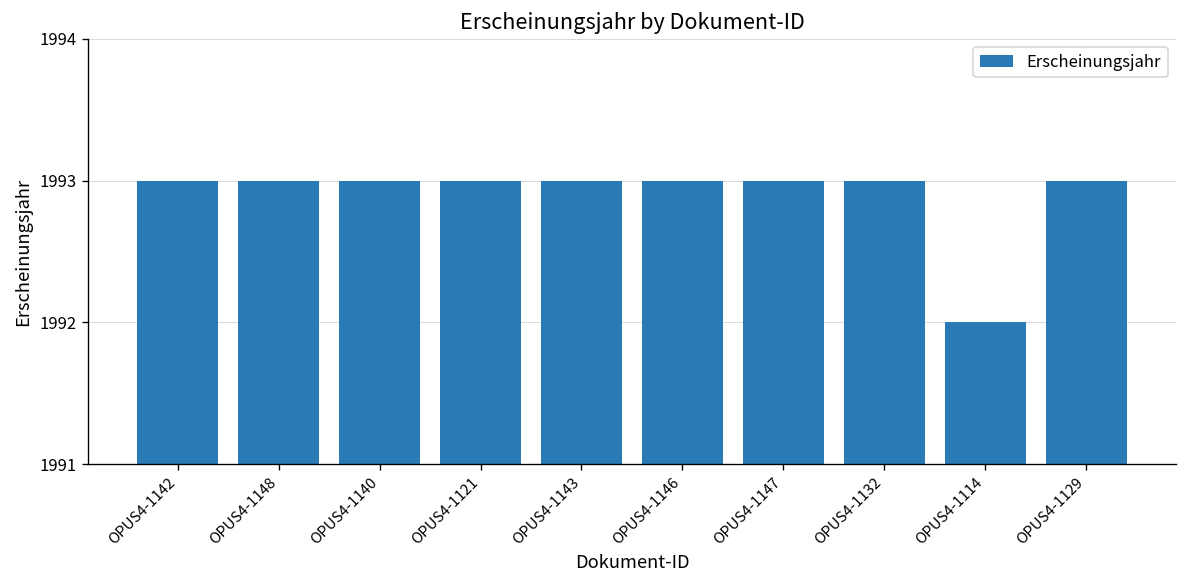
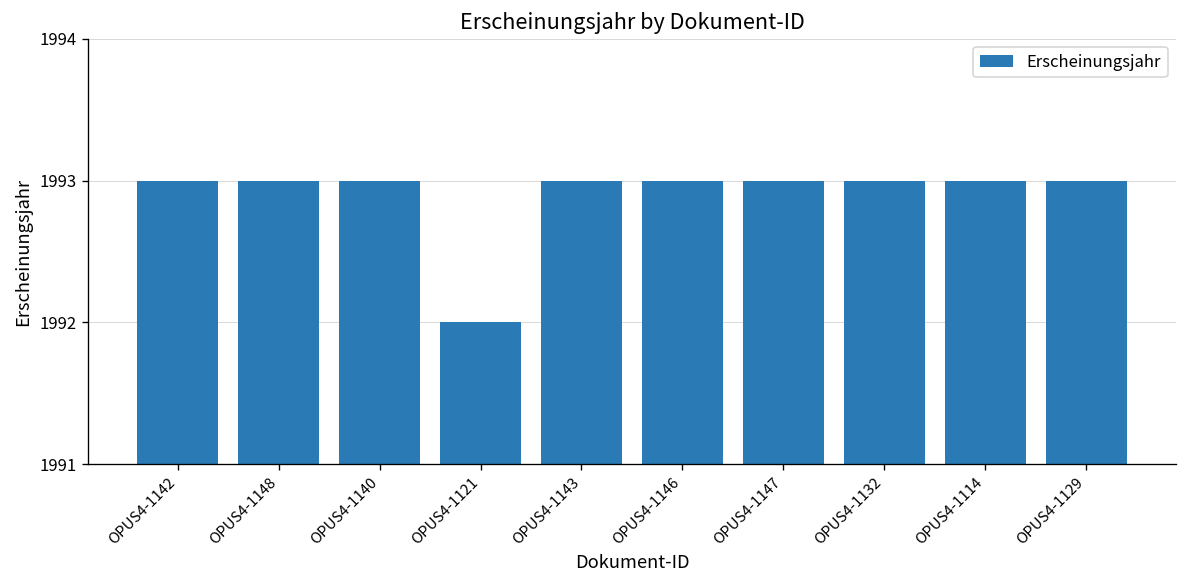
  {
    "OPUS4-1142": 1993,
    "OPUS4-1148": 1993,
    "OPUS4-1140": 1993,
-   "OPUS4-1121": 1993,
+   "OPUS4-1121": 1992,
    "OPUS4-1143": 1993,
    "OPUS4-1146": 1993,
    "OPUS4-1147": 1993,
    "OPUS4-1132": 1993,
-   "OPUS4-1114": 1992,
+   "OPUS4-1114": 1993,
    "OPUS4-1129": 1993
  }
